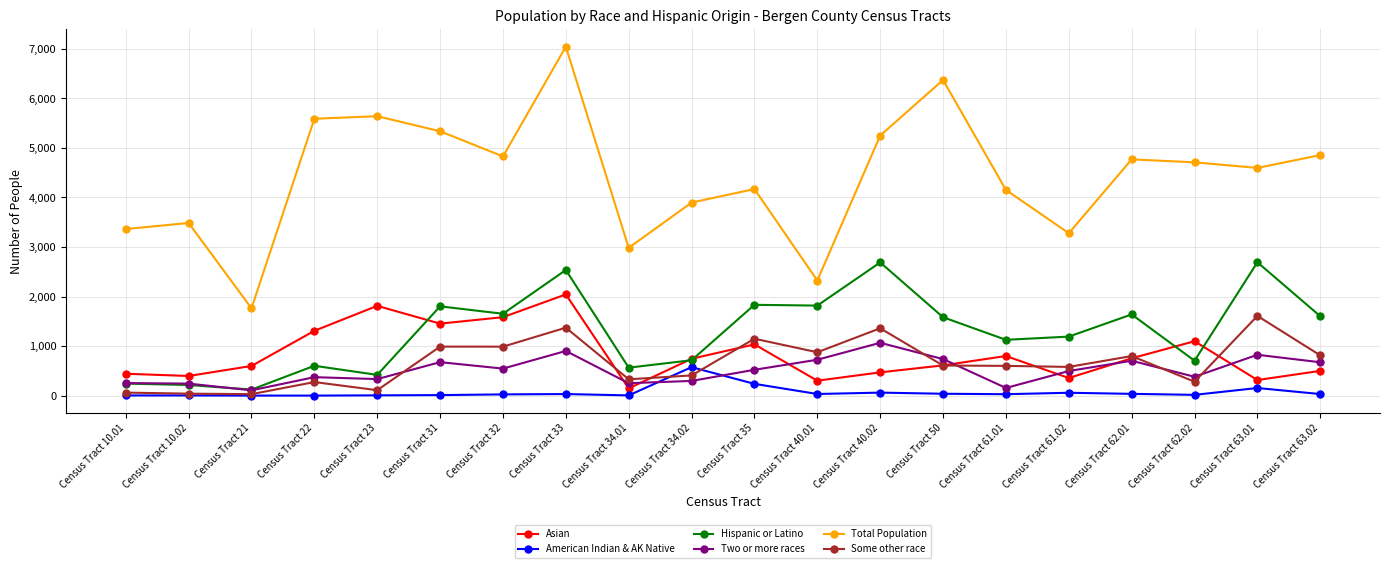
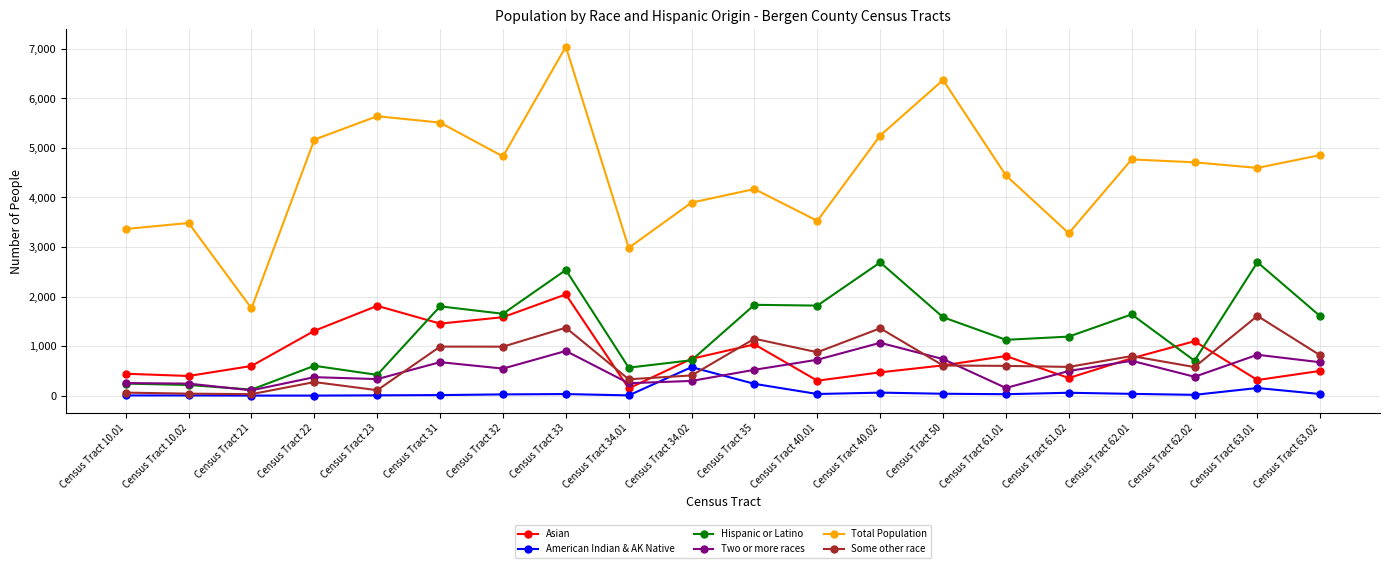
  {
    "Asian": {
      "Census Tract 10.01": "400",
      "Census Tract 10.02": "400",
      "Census Tract 21": "600",
      "Census Tract 22": "1,300",
      "Census Tract 23": "1,800",
      "Census Tract 31": "1,500",
      "Census Tract 32": "1,600",
      "Census Tract 33": "2,000",
      "Census Tract 34.01": "100",
      "Census Tract 35": "1,000",
      "Census Tract 40.01": "300",
      "Census Tract 40.02": "500",
      "Census Tract 61.01": "800",
      "Census Tract 61.02": "400",
      "Census Tract 62.02": "1,100",
      "Census Tract 63.01": "300",
      "Census Tract 63.02": "500"
    },
    "American Indian & AK Native": {
      "Census Tract 10.01": "0",
      "Census Tract 22": "0",
      "Census Tract 23": "0",
      "Census Tract 31": "0",
      "Census Tract 32": "0",
      "Census Tract 33": "0",
      "Census Tract 34.01": "0",
      "Census Tract 34.02": "600",
      "Census Tract 35": "200",
      "Census Tract 40.01": "0",
      "Census Tract 40.02": "100",
      "Census Tract 50": "0",
      "Census Tract 61.01": "0",
      "Census Tract 61.02": "100",
      "Census Tract 62.01": "0",
      "Census Tract 62.02": "0",
      "Census Tract 63.01": "200",
      "Census Tract 63.02": "0"
    },
    "Hispanic or Latino": {
      "Census Tract 22": "600",
      "Census Tract 23": "400",
      "Census Tract 31": "1,800",
      "Census Tract 32": "1,700",
      "Census Tract 33": "2,500",
      "Census Tract 34.01": "600",
      "Census Tract 35": "1,800",
      "Census Tract 40.01": "1,800",
      "Census Tract 40.02": "2,700",
      "Census Tract 50": "1,600",
      "Census Tract 61.01": "1,100",
      "Census Tract 61.02": "1,200",
      "Census Tract 62.01": "1,600",
      "Census Tract 62.02": "700",
      "Census Tract 63.01": "2,700",
      "Census Tract 63.02": "1,600"
    },
    "Two or more races": {
      "Census Tract 22": "400",
      "Census Tract 23": "300",
      "Census Tract 31": "700",
      "Census Tract 32": "500",
      "Census Tract 33": "900",
      "Census Tract 34.01": "300",
      "Census Tract 34.02": "300",
      "Census Tract 35": "500",
      "Census Tract 40.01": "700",
      "Census Tract 40.02": "1,100",
      "Census Tract 50": "700",
      "Census Tract 61.01": "200",
      "Census Tract 61.02": "500",
      "Census Tract 62.02": "400",
      "Census Tract 63.01": "800",
      "Census Tract 63.02": "700"
    },
    "Total Population": {
      "Census Tract 10.01": "3,400",
      "Census Tract 10.02": "3,500",
      "Census Tract 21": "1,800",
-     "Census Tract 22": "5,600",
+     "Census Tract 22": "5,200",
      "Census Tract 23": "5,600",
-     "Census Tract 31": "5,300",
+     "Census Tract 31": "5,500",
      "Census Tract 32": "4,800",
      "Census Tract 33": "7,000",
      "Census Tract 34.01": "3,000",
      "Census Tract 34.02": "3,900",
      "Census Tract 35": "4,200",
-     "Census Tract 40.01": "2,300",
+     "Census Tract 40.01": "3,500",
      "Census Tract 40.02": "5,300",
      "Census Tract 50": "6,400",
-     "Census Tract 61.01": "4,200",
+     "Census Tract 61.01": "4,400",
      "Census Tract 61.02": "3,300",
      "Census Tract 62.01": "4,800",
      "Census Tract 62.02": "4,700",
      "Census Tract 63.01": "4,600",
      "Census Tract 63.02": "4,900"
    },
    "Some other race": {
      "Census Tract 10.01": "100",
      "Census Tract 22": "300",
      "Census Tract 23": "100",
      "Census Tract 31": "1,000",
      "Census Tract 32": "1,000",
      "Census Tract 33": "1,400",
      "Census Tract 34.01": "300",
      "Census Tract 34.02": "400",
      "Census Tract 35": "1,100",
      "Census Tract 40.01": "900",
      "Census Tract 40.02": "1,400",
      "Census Tract 61.01": "600",
      "Census Tract 61.02": "600",
-     "Census Tract 62.02": "300",
+     "Census Tract 62.02": "600",
      "Census Tract 63.01": "1,600",
      "Census Tract 63.02": "800"
    }
  }
